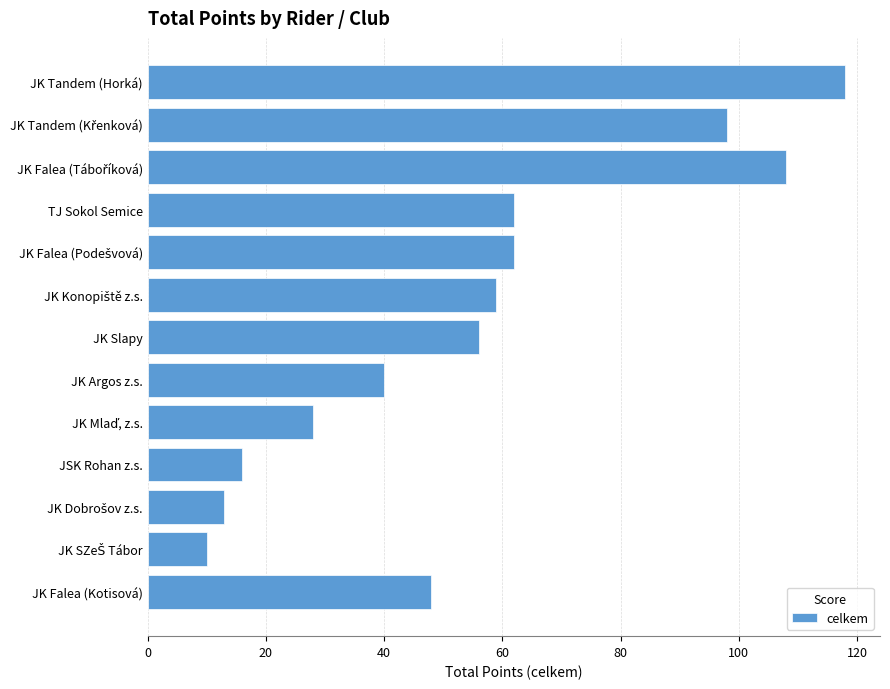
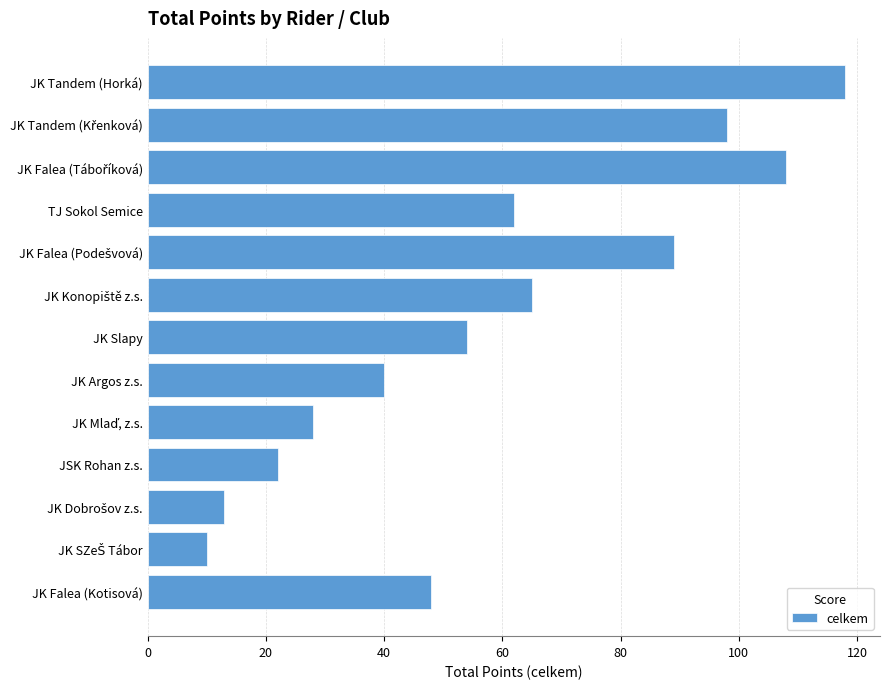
  {
    "JK Tandem (Horká)": 118,
    "JK Tandem (Křenková)": 98,
    "JK Falea (Táboříková)": 108,
    "TJ Sokol Semice": 62,
-   "JK Falea (Podešvová)": 62,
-   "JK Konopiště z.s.": 59,
-   "JK Slapy": 56,
+   "JK Falea (Podešvová)": 89,
+   "JK Konopiště z.s.": 65,
+   "JK Slapy": 54,
    "JK Argos z.s.": 40,
    "JK Mlaď, z.s.": 28,
-   "JSK Rohan z.s.": 16,
+   "JSK Rohan z.s.": 22,
    "JK Dobrošov z.s.": 13,
    "JK SZeŠ Tábor": 10,
    "JK Falea (Kotisová)": 48
  }
